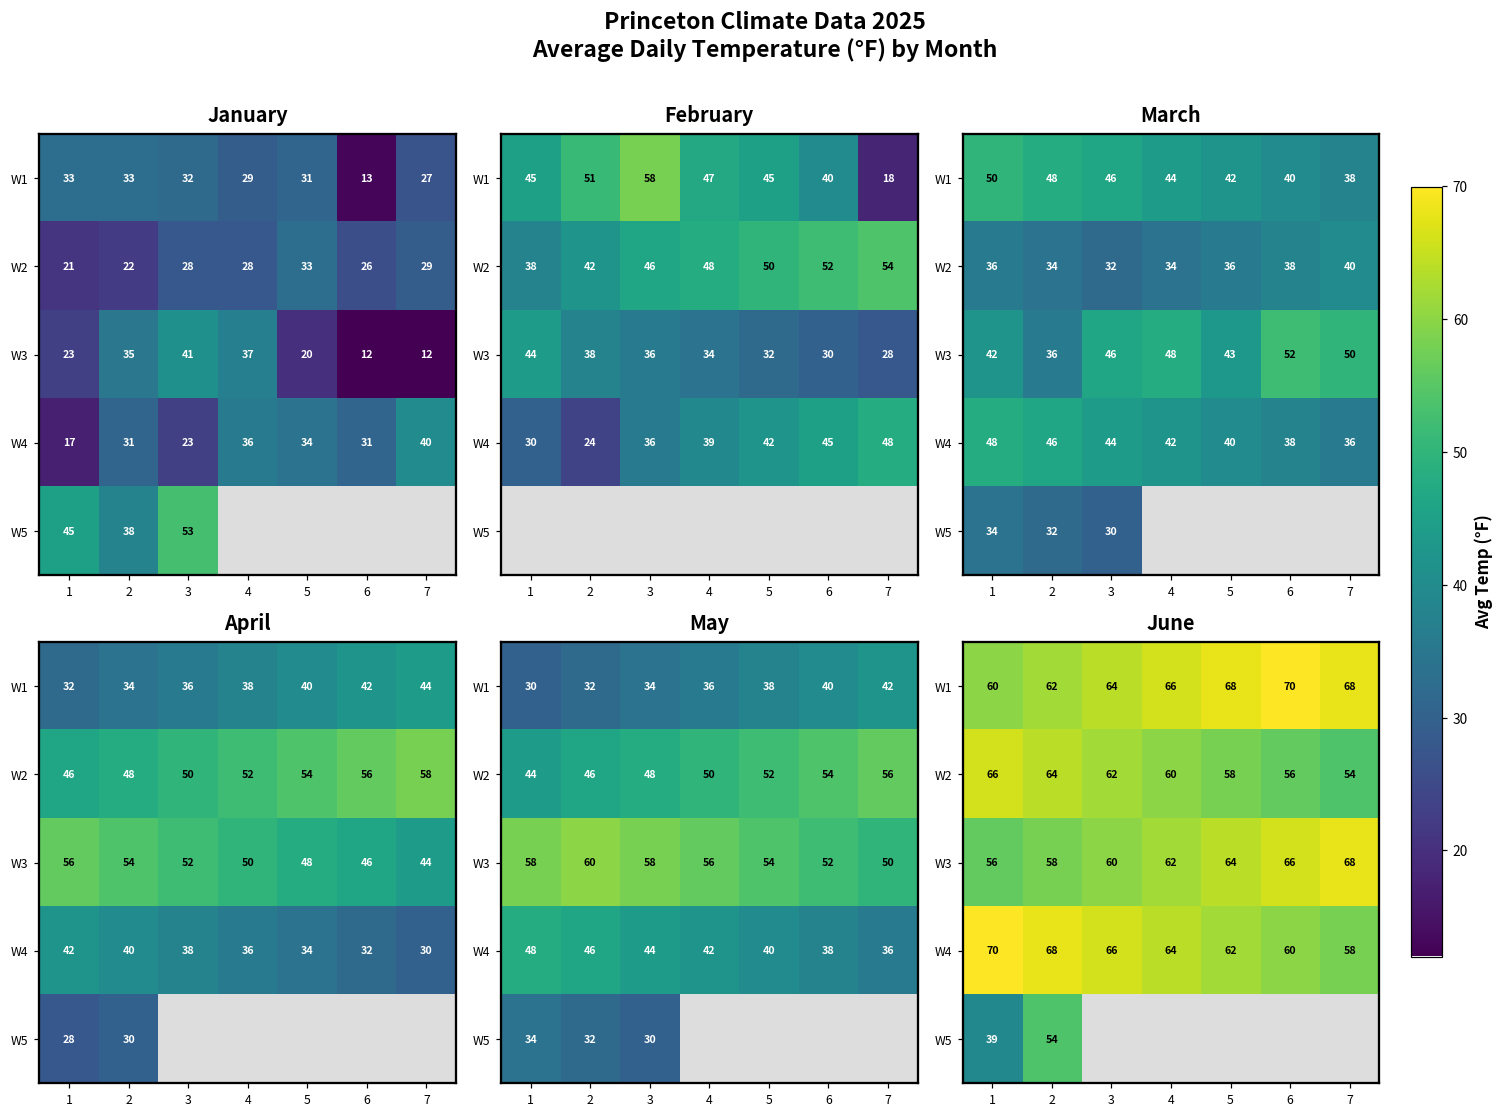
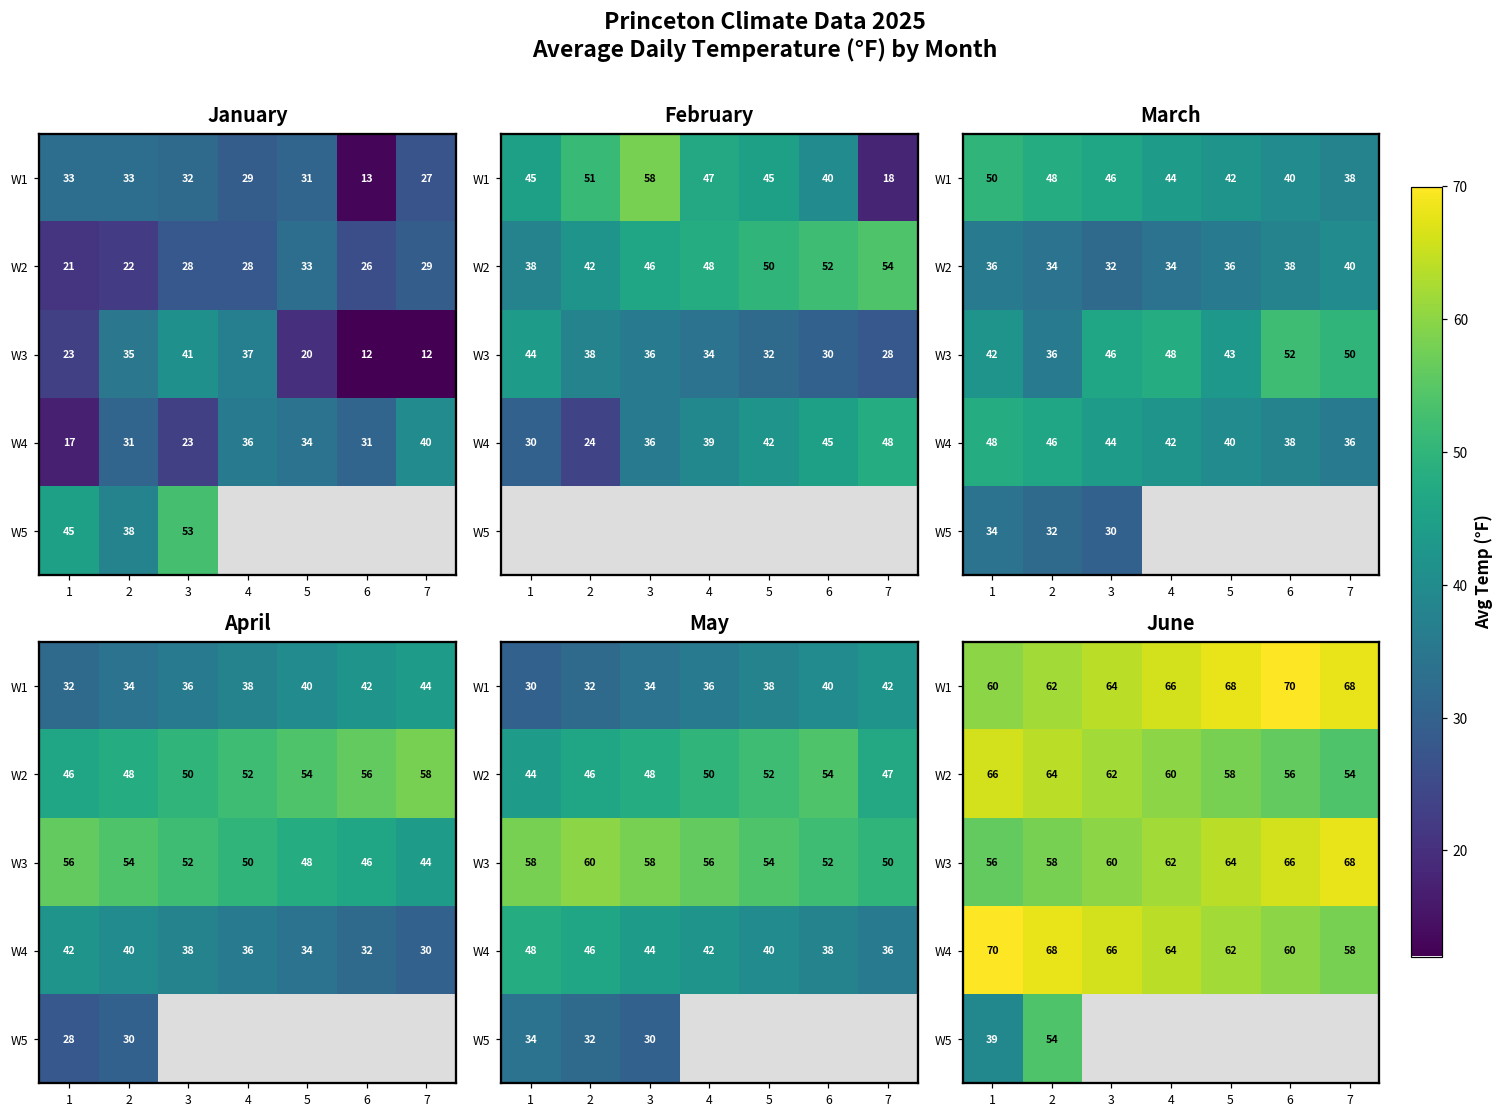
  {
    "January": {
      "W1": {
        "1": 33,
        "2": 33,
        "3": 32,
        "4": 29,
        "5": 31,
        "6": 13,
        "7": 27
      },
      "W2": {
        "1": 21,
        "2": 22,
        "3": 28,
        "4": 28,
        "5": 33,
        "6": 26,
        "7": 29
      },
      "W3": {
        "1": 23,
        "2": 35,
        "3": 41,
        "4": 37,
        "5": 20,
        "6": 12,
        "7": 12
      },
      "W4": {
        "1": 17,
        "2": 31,
        "3": 23,
        "4": 36,
        "5": 34,
        "6": 31,
        "7": 40
      },
      "W5": {
        "1": 45,
        "2": 38,
        "3": 53
      }
    },
    "February": {
      "W1": {
        "1": 45,
        "2": 51,
        "3": 58,
        "4": 47,
        "5": 45,
        "6": 40,
        "7": 18
      },
      "W2": {
        "1": 38,
        "2": 42,
        "3": 46,
        "4": 48,
        "5": 50,
        "6": 52,
        "7": 54
      },
      "W3": {
        "1": 44,
        "2": 38,
        "3": 36,
        "4": 34,
        "5": 32,
        "6": 30,
        "7": 28
      },
      "W4": {
        "1": 30,
        "2": 24,
        "3": 36,
        "4": 39,
        "5": 42,
        "6": 45,
        "7": 48
      }
    },
    "March": {
      "W1": {
        "1": 50,
        "2": 48,
        "3": 46,
        "4": 44,
        "5": 42,
        "6": 40,
        "7": 38
      },
      "W2": {
        "1": 36,
        "2": 34,
        "3": 32,
        "4": 34,
        "5": 36,
        "6": 38,
        "7": 40
      },
      "W3": {
        "1": 42,
        "2": 36,
        "3": 46,
        "4": 48,
        "5": 43,
        "6": 52,
        "7": 50
      },
      "W4": {
        "1": 48,
        "2": 46,
        "3": 44,
        "4": 42,
        "5": 40,
        "6": 38,
        "7": 36
      },
      "W5": {
        "1": 34,
        "2": 32,
        "3": 30
      }
    },
    "April": {
      "W1": {
        "1": 32,
        "2": 34,
        "3": 36,
        "4": 38,
        "5": 40,
        "6": 42,
        "7": 44
      },
      "W2": {
        "1": 46,
        "2": 48,
        "3": 50,
        "4": 52,
        "5": 54,
        "6": 56,
        "7": 58
      },
      "W3": {
        "1": 56,
        "2": 54,
        "3": 52,
        "4": 50,
        "5": 48,
        "6": 46,
        "7": 44
      },
      "W4": {
        "1": 42,
        "2": 40,
        "3": 38,
        "4": 36,
        "5": 34,
        "6": 32,
        "7": 30
      },
      "W5": {
        "1": 28,
        "2": 30
      }
    },
    "May": {
      "W1": {
        "1": 30,
        "2": 32,
        "3": 34,
        "4": 36,
        "5": 38,
        "6": 40,
        "7": 42
      },
      "W2": {
        "1": 44,
        "2": 46,
        "3": 48,
        "4": 50,
        "5": 52,
        "6": 54,
-       "7": 56
+       "7": 47
      },
      "W3": {
        "1": 58,
        "2": 60,
        "3": 58,
        "4": 56,
        "5": 54,
        "6": 52,
        "7": 50
      },
      "W4": {
        "1": 48,
        "2": 46,
        "3": 44,
        "4": 42,
        "5": 40,
        "6": 38,
        "7": 36
      },
      "W5": {
        "1": 34,
        "2": 32,
        "3": 30
      }
    },
    "June": {
      "W1": {
        "1": 60,
        "2": 62,
        "3": 64,
        "4": 66,
        "5": 68,
        "6": 70,
        "7": 68
      },
      "W2": {
        "1": 66,
        "2": 64,
        "3": 62,
        "4": 60,
        "5": 58,
        "6": 56,
        "7": 54
      },
      "W3": {
        "1": 56,
        "2": 58,
        "3": 60,
        "4": 62,
        "5": 64,
        "6": 66,
        "7": 68
      },
      "W4": {
        "1": 70,
        "2": 68,
        "3": 66,
        "4": 64,
        "5": 62,
        "6": 60,
        "7": 58
      },
      "W5": {
        "1": 39,
        "2": 54
      }
    }
  }
